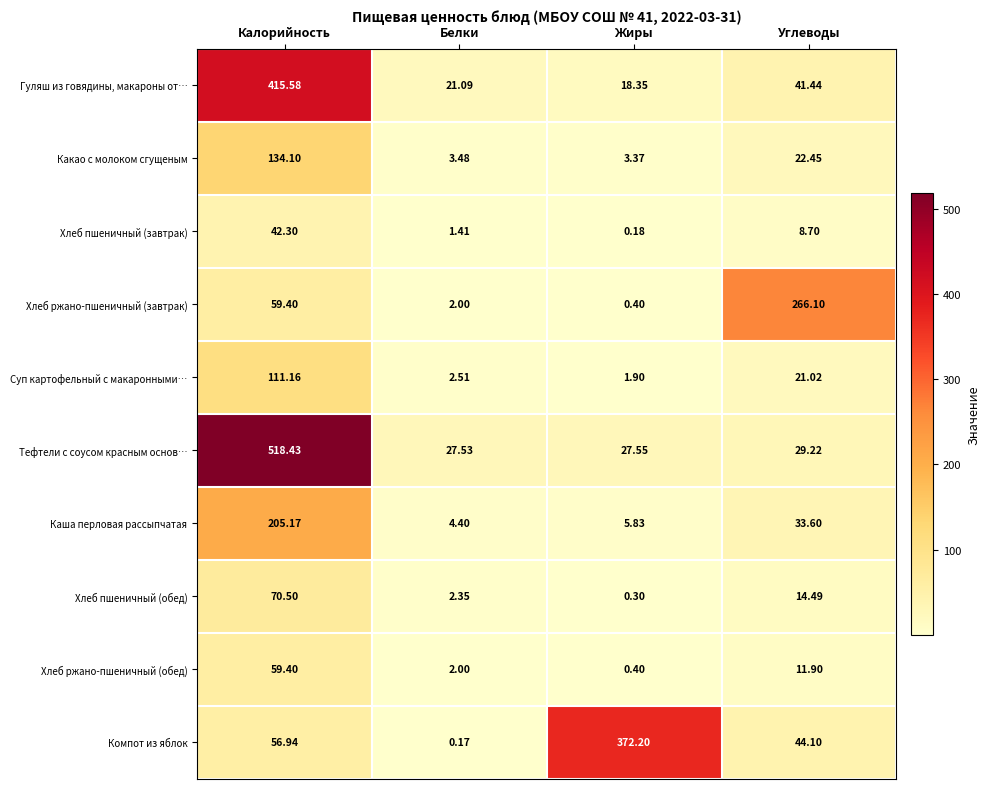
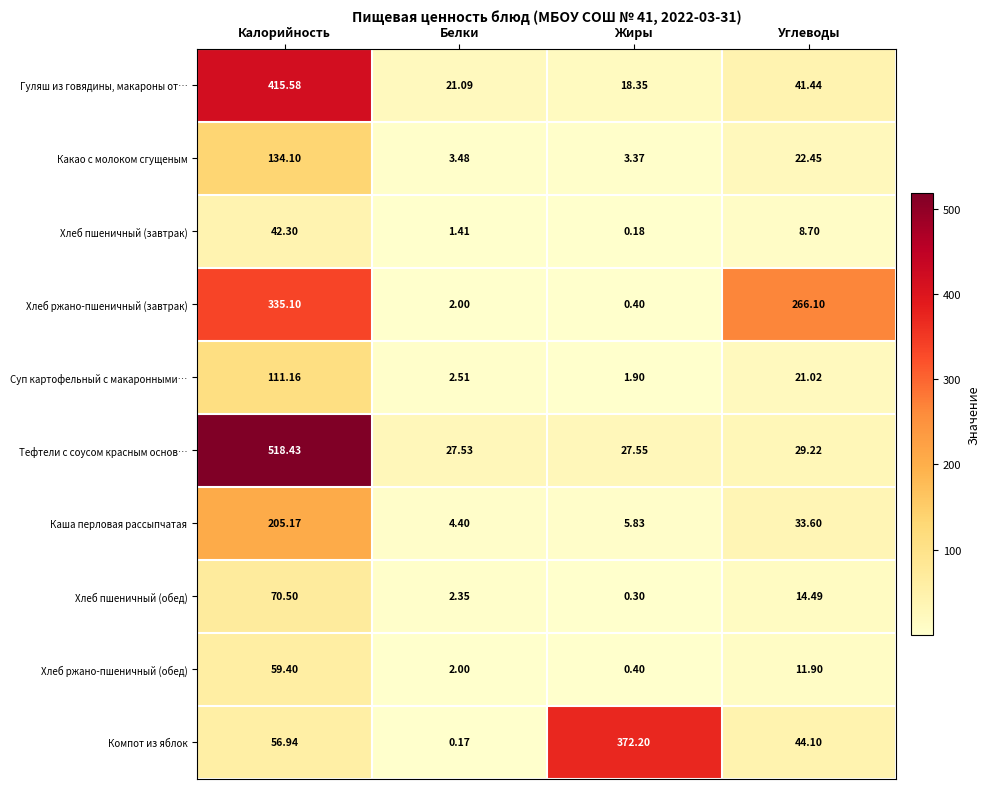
  {
    "Гуляш из говядины, макароны от…": {
      "Калорийность": 415.58,
      "Белки": 21.09,
      "Жиры": 18.35,
      "Углеводы": 41.44
    },
    "Какао с молоком сгущеным": {
      "Калорийность": 134.10,
      "Белки": 3.48,
      "Жиры": 3.37,
      "Углеводы": 22.45
    },
    "Хлеб пшеничный (завтрак)": {
      "Калорийность": 42.30,
      "Белки": 1.41,
      "Жиры": 0.18,
      "Углеводы": 8.70
    },
    "Хлеб ржано-пшеничный (завтрак)": {
-     "Калорийность": 59.40,
+     "Калорийность": 335.10,
      "Белки": 2.00,
      "Жиры": 0.40,
      "Углеводы": 266.10
    },
    "Суп картофельный с макаронными…": {
      "Калорийность": 111.16,
      "Белки": 2.51,
      "Жиры": 1.90,
      "Углеводы": 21.02
    },
    "Тефтели с соусом красным основ…": {
      "Калорийность": 518.43,
      "Белки": 27.53,
      "Жиры": 27.55,
      "Углеводы": 29.22
    },
    "Каша перловая рассыпчатая": {
      "Калорийность": 205.17,
      "Белки": 4.40,
      "Жиры": 5.83,
      "Углеводы": 33.60
    },
    "Хлеб пшеничный (обед)": {
      "Калорийность": 70.50,
      "Белки": 2.35,
      "Жиры": 0.30,
      "Углеводы": 14.49
    },
    "Хлеб ржано-пшеничный (обед)": {
      "Калорийность": 59.40,
      "Белки": 2.00,
      "Жиры": 0.40,
      "Углеводы": 11.90
    },
    "Компот из яблок": {
      "Калорийность": 56.94,
      "Белки": 0.17,
      "Жиры": 372.20,
      "Углеводы": 44.10
    }
  }
